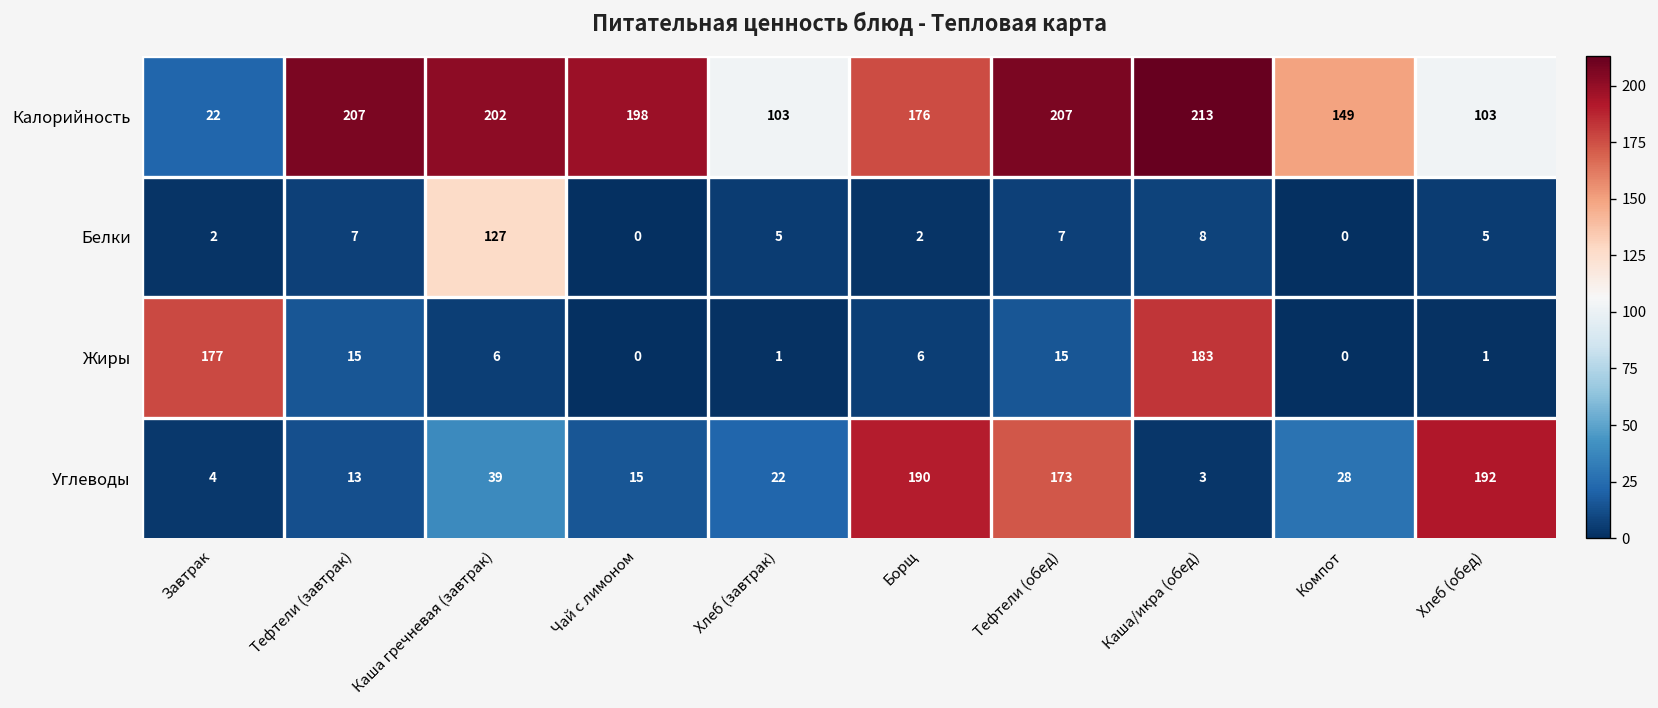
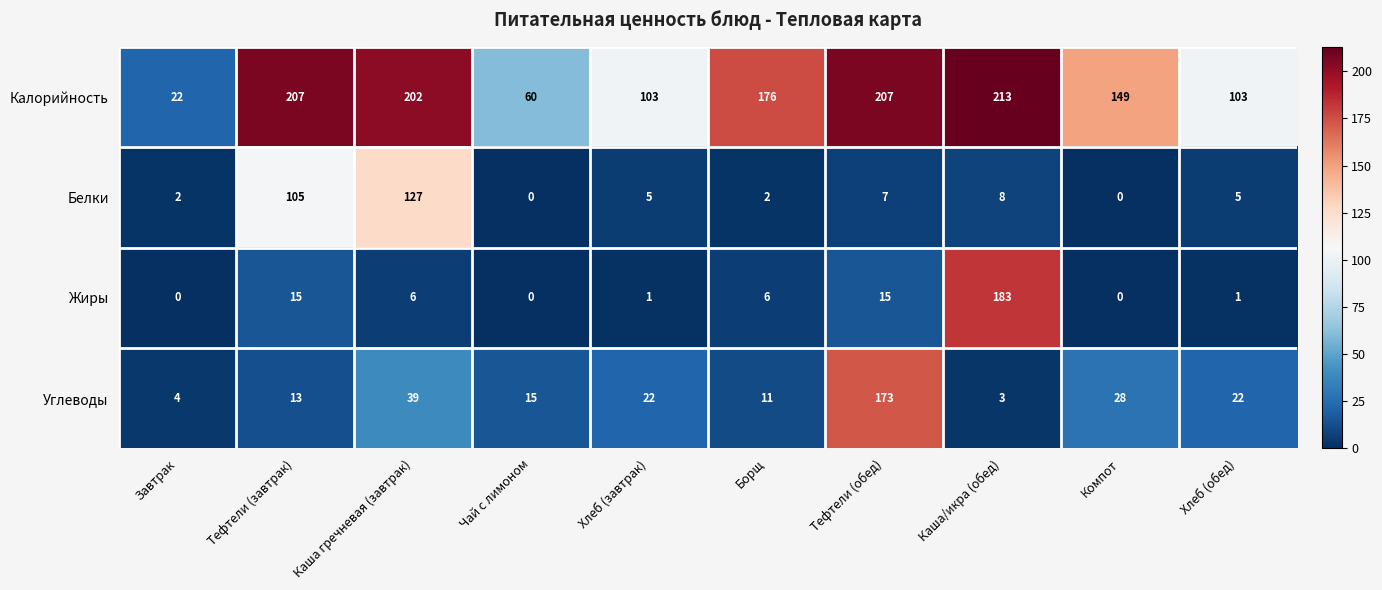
  {
    "Калорийность": {
      "Завтрак": 22,
      "Тефтели (завтрак)": 207,
      "Каша гречневая (завтрак)": 202,
-     "Чай с лимоном": 198,
+     "Чай с лимоном": 60,
      "Хлеб (завтрак)": 103,
      "Борщ": 176,
      "Тефтели (обед)": 207,
      "Каша/икра (обед)": 213,
      "Компот": 149,
      "Хлеб (обед)": 103
    },
    "Белки": {
      "Завтрак": 2,
-     "Тефтели (завтрак)": 7,
+     "Тефтели (завтрак)": 105,
      "Каша гречневая (завтрак)": 127,
      "Чай с лимоном": 0,
      "Хлеб (завтрак)": 5,
      "Борщ": 2,
      "Тефтели (обед)": 7,
      "Каша/икра (обед)": 8,
      "Компот": 0,
      "Хлеб (обед)": 5
    },
    "Жиры": {
-     "Завтрак": 177,
+     "Завтрак": 0,
      "Тефтели (завтрак)": 15,
      "Каша гречневая (завтрак)": 6,
      "Чай с лимоном": 0,
      "Хлеб (завтрак)": 1,
      "Борщ": 6,
      "Тефтели (обед)": 15,
      "Каша/икра (обед)": 183,
      "Компот": 0,
      "Хлеб (обед)": 1
    },
    "Углеводы": {
      "Завтрак": 4,
      "Тефтели (завтрак)": 13,
      "Каша гречневая (завтрак)": 39,
      "Чай с лимоном": 15,
      "Хлеб (завтрак)": 22,
-     "Борщ": 190,
+     "Борщ": 11,
      "Тефтели (обед)": 173,
      "Каша/икра (обед)": 3,
      "Компот": 28,
-     "Хлеб (обед)": 192
+     "Хлеб (обед)": 22
    }
  }
